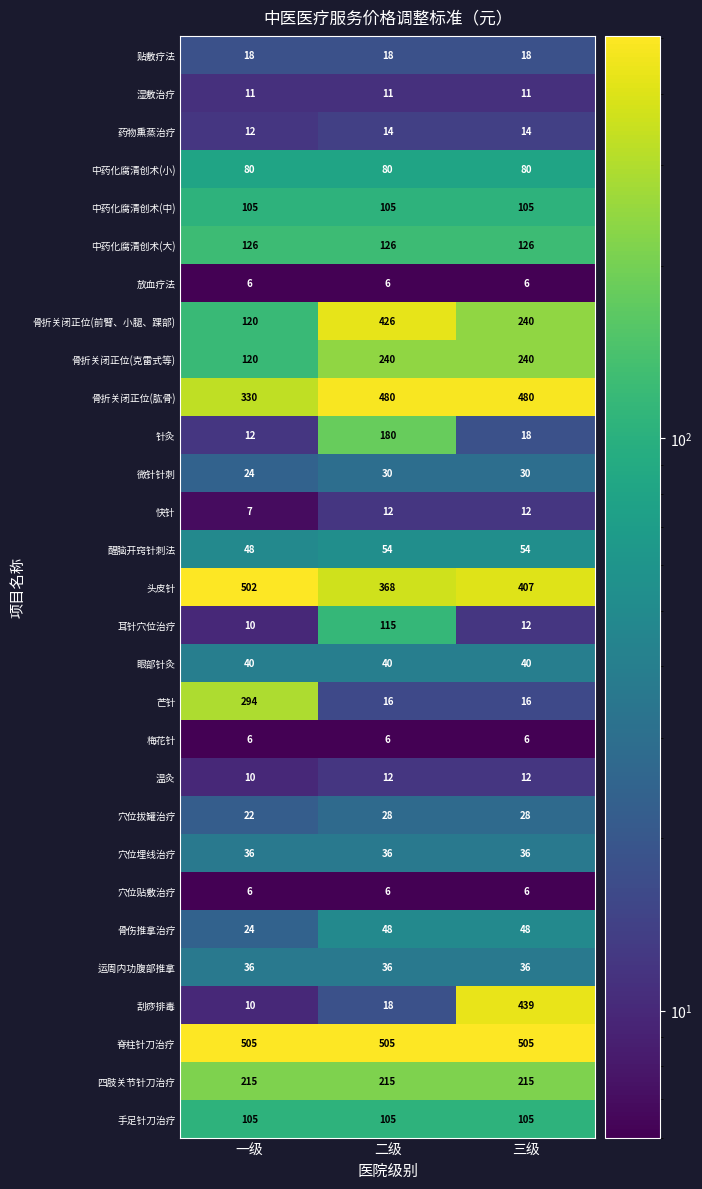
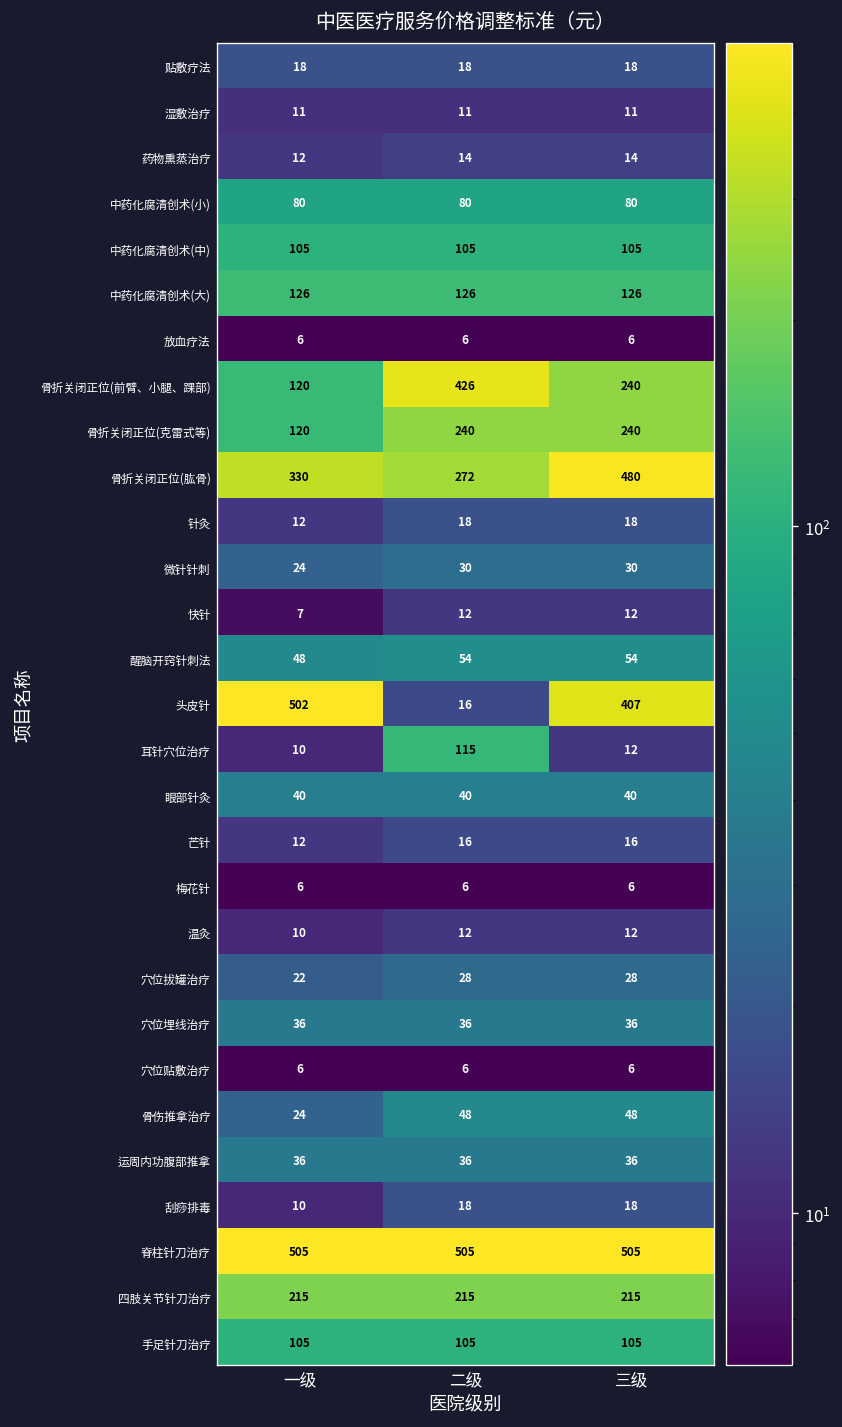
  {
    "贴敷疗法": {
      "一级": 18,
      "二级": 18,
      "三级": 18
    },
    "湿敷治疗": {
      "一级": 11,
      "二级": 11,
      "三级": 11
    },
    "药物熏蒸治疗": {
      "一级": 12,
      "二级": 14,
      "三级": 14
    },
    "中药化腐清创术(小)": {
      "一级": 80,
      "二级": 80,
      "三级": 80
    },
    "中药化腐清创术(中)": {
      "一级": 105,
      "二级": 105,
      "三级": 105
    },
    "中药化腐清创术(大)": {
      "一级": 126,
      "二级": 126,
      "三级": 126
    },
    "放血疗法": {
      "一级": 6,
      "二级": 6,
      "三级": 6
    },
    "骨折关闭正位(前臂、小腿、踝部)": {
      "一级": 120,
      "二级": 426,
      "三级": 240
    },
    "骨折关闭正位(克雷式等)": {
      "一级": 120,
      "二级": 240,
      "三级": 240
    },
    "骨折关闭正位(肱骨)": {
      "一级": 330,
-     "二级": 480,
+     "二级": 272,
      "三级": 480
    },
    "针灸": {
      "一级": 12,
-     "二级": 180,
+     "二级": 18,
      "三级": 18
    },
    "微针针刺": {
      "一级": 24,
      "二级": 30,
      "三级": 30
    },
    "快针": {
      "一级": 7,
      "二级": 12,
      "三级": 12
    },
    "醒脑开窍针刺法": {
      "一级": 48,
      "二级": 54,
      "三级": 54
    },
    "头皮针": {
      "一级": 502,
-     "二级": 368,
+     "二级": 16,
      "三级": 407
    },
    "耳针穴位治疗": {
      "一级": 10,
      "二级": 115,
      "三级": 12
    },
    "眼部针灸": {
      "一级": 40,
      "二级": 40,
      "三级": 40
    },
    "芒针": {
-     "一级": 294,
+     "一级": 12,
      "二级": 16,
      "三级": 16
    },
    "梅花针": {
      "一级": 6,
      "二级": 6,
      "三级": 6
    },
    "温灸": {
      "一级": 10,
      "二级": 12,
      "三级": 12
    },
    "穴位拔罐治疗": {
      "一级": 22,
      "二级": 28,
      "三级": 28
    },
    "穴位埋线治疗": {
      "一级": 36,
      "二级": 36,
      "三级": 36
    },
    "穴位贴敷治疗": {
      "一级": 6,
      "二级": 6,
      "三级": 6
    },
    "骨伤推拿治疗": {
      "一级": 24,
      "二级": 48,
      "三级": 48
    },
    "运周内功腹部推拿": {
      "一级": 36,
      "二级": 36,
      "三级": 36
    },
    "刮痧排毒": {
      "一级": 10,
      "二级": 18,
-     "三级": 439
+     "三级": 18
    },
    "脊柱针刀治疗": {
      "一级": 505,
      "二级": 505,
      "三级": 505
    },
    "四肢关节针刀治疗": {
      "一级": 215,
      "二级": 215,
      "三级": 215
    },
    "手足针刀治疗": {
      "一级": 105,
      "二级": 105,
      "三级": 105
    }
  }
